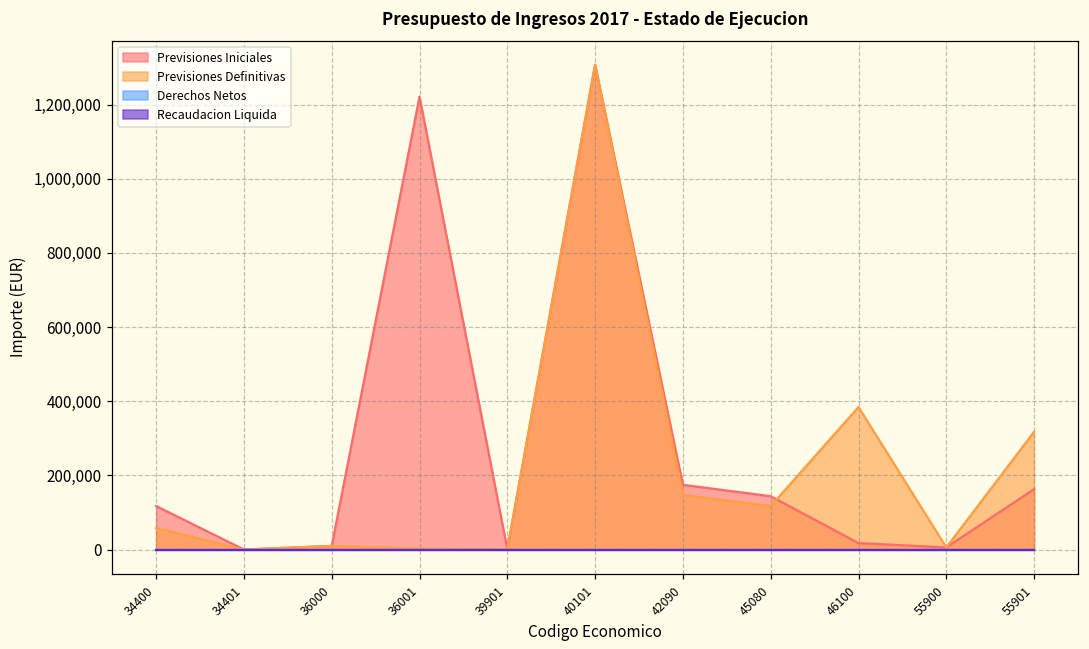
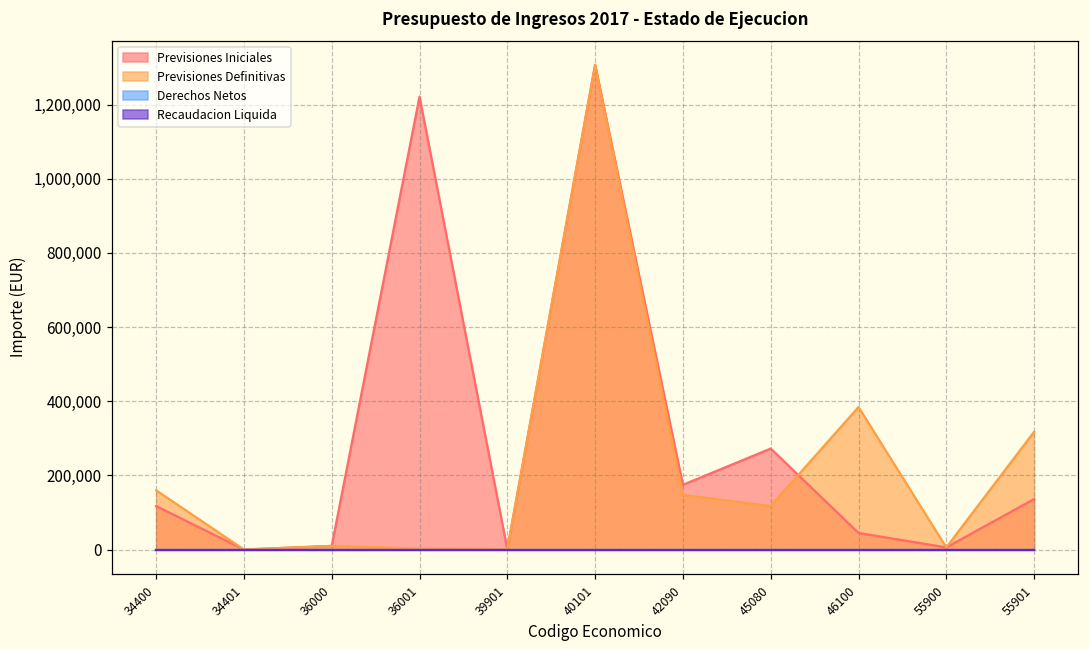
  {
    "Previsiones Iniciales": {
      "34400": "120,000",
      "36001": "1,220,000",
      "42090": "170,000",
-     "45080": "140,000",
-     "46100": "20,000",
-     "55901": "160,000"
+     "45080": "270,000",
+     "46100": "50,000",
+     "55901": "140,000"
    },
    "Previsiones Definitivas": {
-     "34400": "60,000",
+     "34400": "160,000",
      "42090": "150,000",
      "45080": "120,000",
      "46100": "380,000",
      "55901": "320,000"
    },
    "Recaudacion Liquida": {
      "34400": "0",
      "36000": "0",
      "40101": "0",
      "42090": "0",
      "45080": "0",
      "46100": "0",
      "55901": "0"
    }
  }
